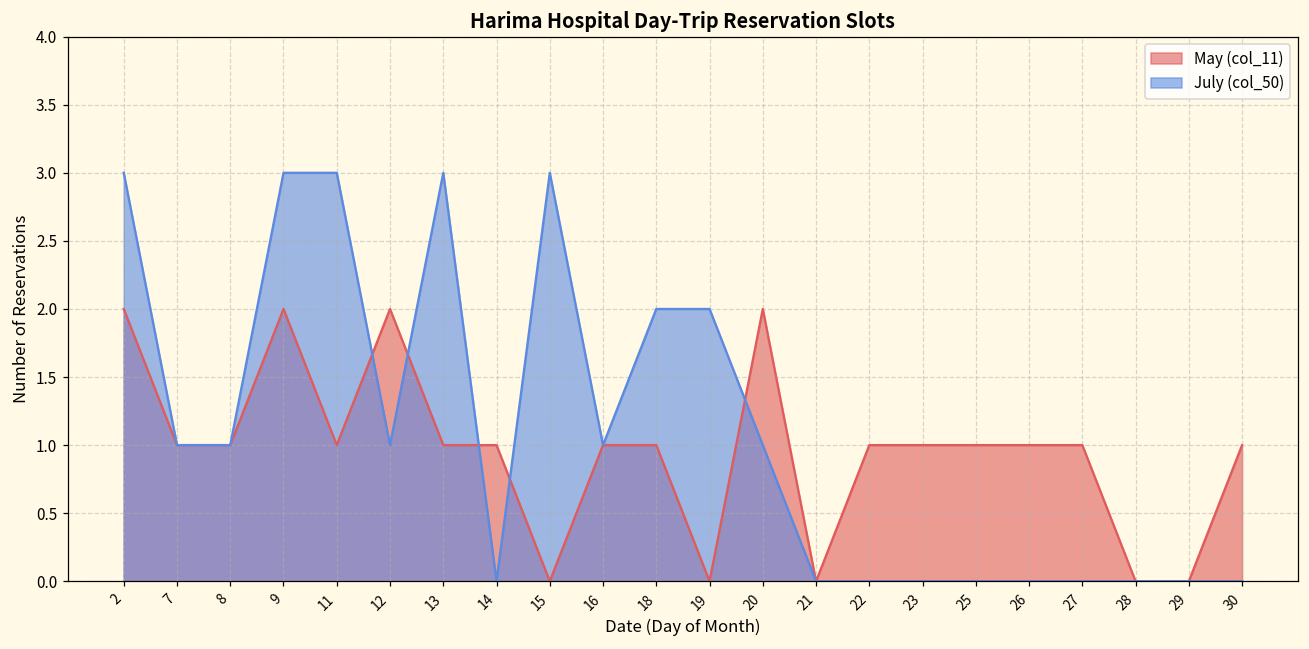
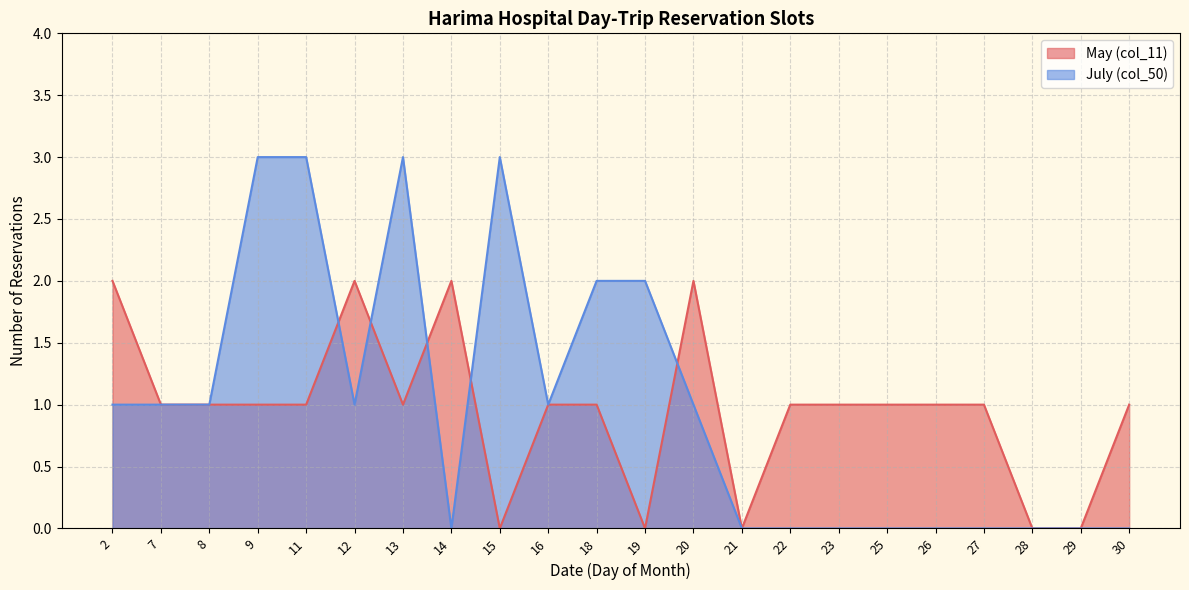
  {
    "May (col_11)": {
      "2": 2,
-     "9": 2,
+     "9": 1,
      "11": 1,
      "12": 2,
      "13": 1,
-     "14": 1,
+     "14": 2,
      "15": 0,
      "18": 1,
      "19": 0,
      "20": 2,
      "22": 1,
      "23": 1,
      "25": 1,
      "26": 1,
      "27": 1,
      "30": 1
    },
    "July (col_50)": {
-     "2": 3,
+     "2": 1,
      "9": 3,
      "11": 3,
      "12": 1,
      "13": 3,
      "14": 0,
      "15": 3,
      "18": 2,
      "19": 2,
      "20": 1,
      "22": 0,
      "23": 0,
      "25": 0,
      "26": 0,
      "27": 0,
      "30": 0
    }
  }
